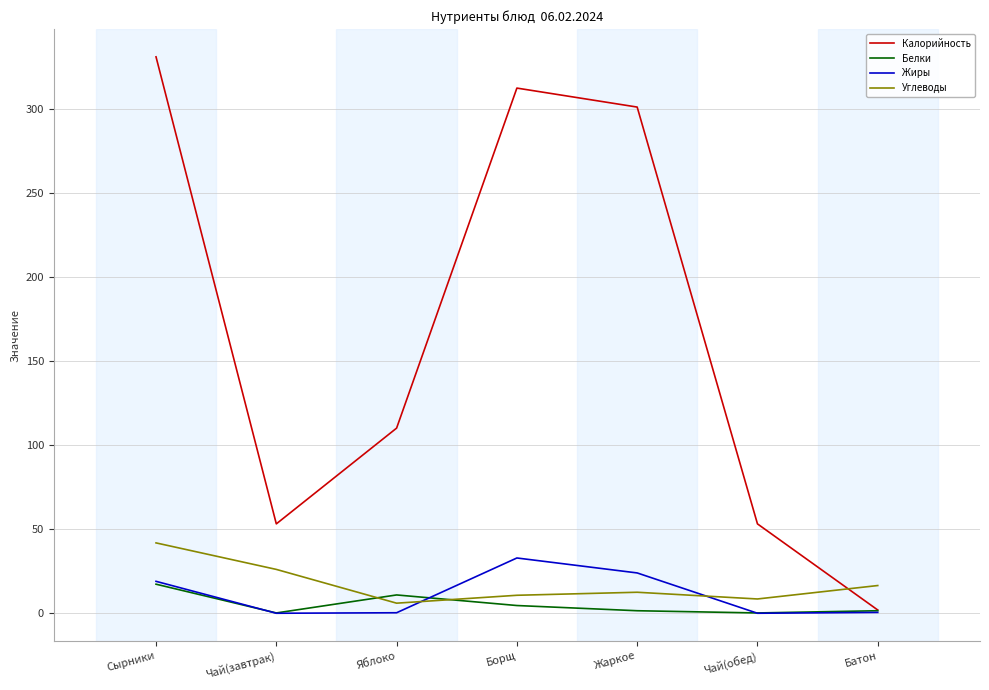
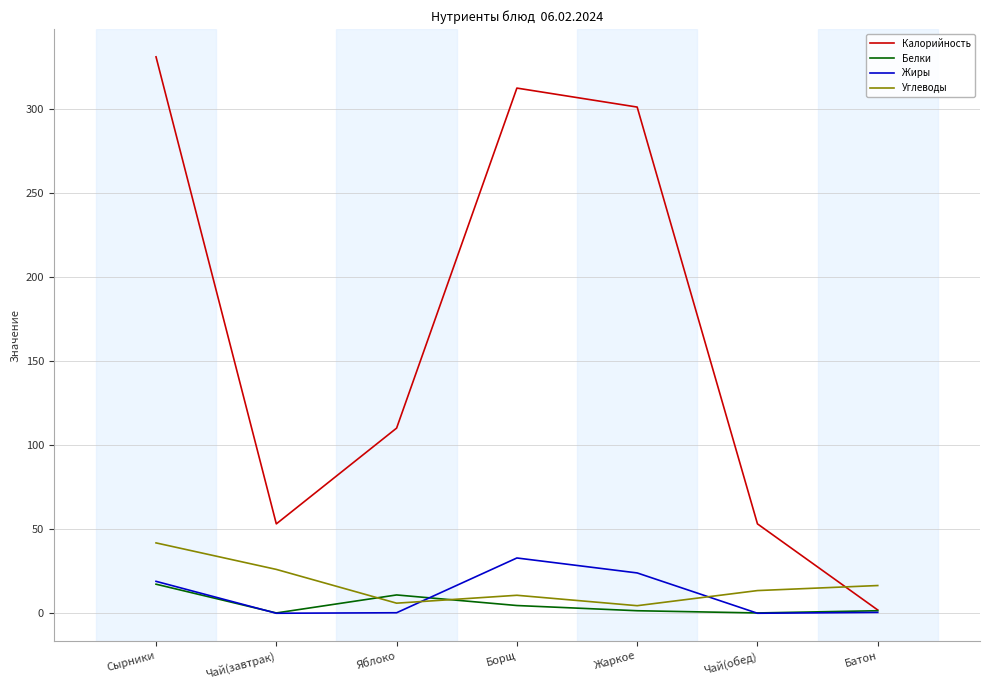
  {
    "Калорийность": {
      "Сырники": 331,
      "Чай(завтрак)": 53,
      "Яблоко": 110,
      "Борщ": 313,
      "Жаркое": 301,
      "Чай(обед)": 53
    },
    "Белки": {
      "Сырники": 17,
      "Яблоко": 11,
      "Борщ": 5,
      "Жаркое": 2
    },
    "Жиры": {
      "Сырники": 19,
      "Яблоко": 0,
      "Борщ": 33,
      "Жаркое": 24
    },
    "Углеводы": {
      "Сырники": 42,
      "Чай(завтрак)": 26,
      "Яблоко": 6,
      "Борщ": 11,
-     "Жаркое": 13,
-     "Чай(обед)": 9,
+     "Жаркое": 5,
+     "Чай(обед)": 14,
      "Батон": 17
    }
  }
